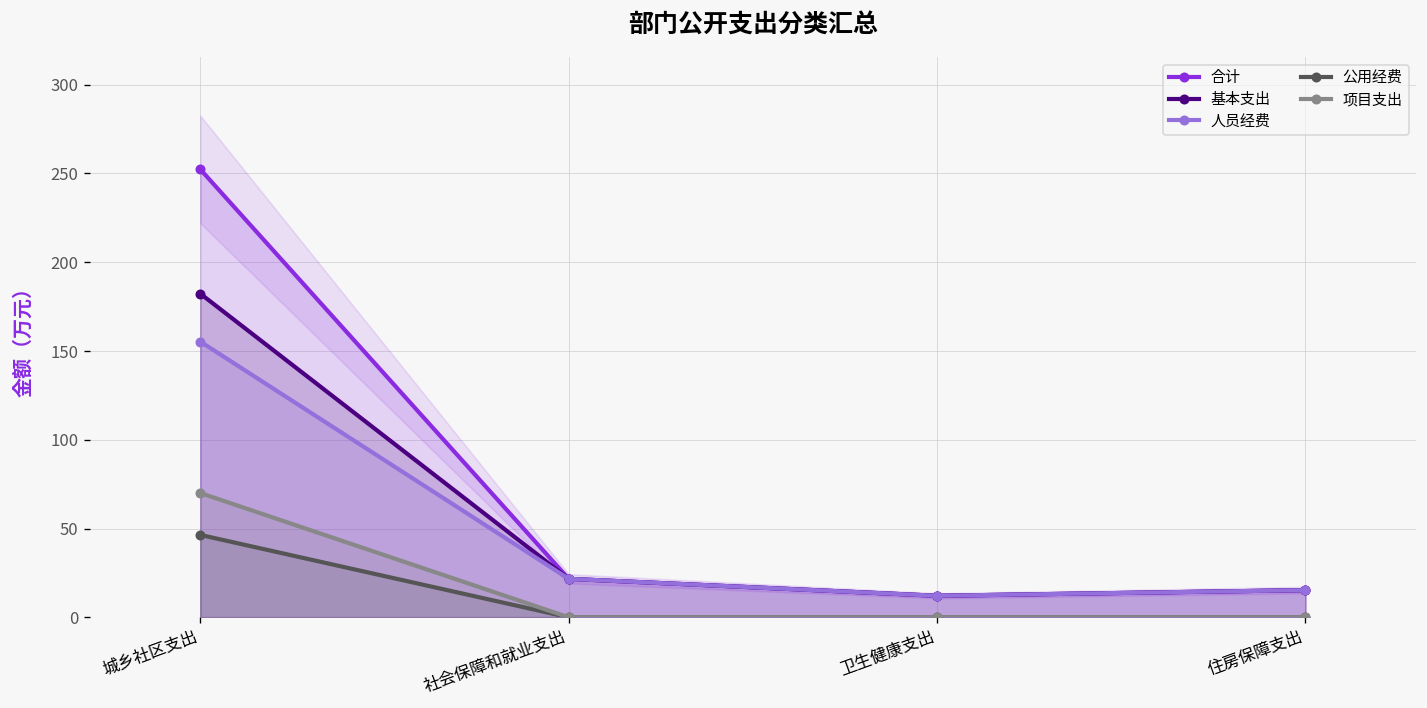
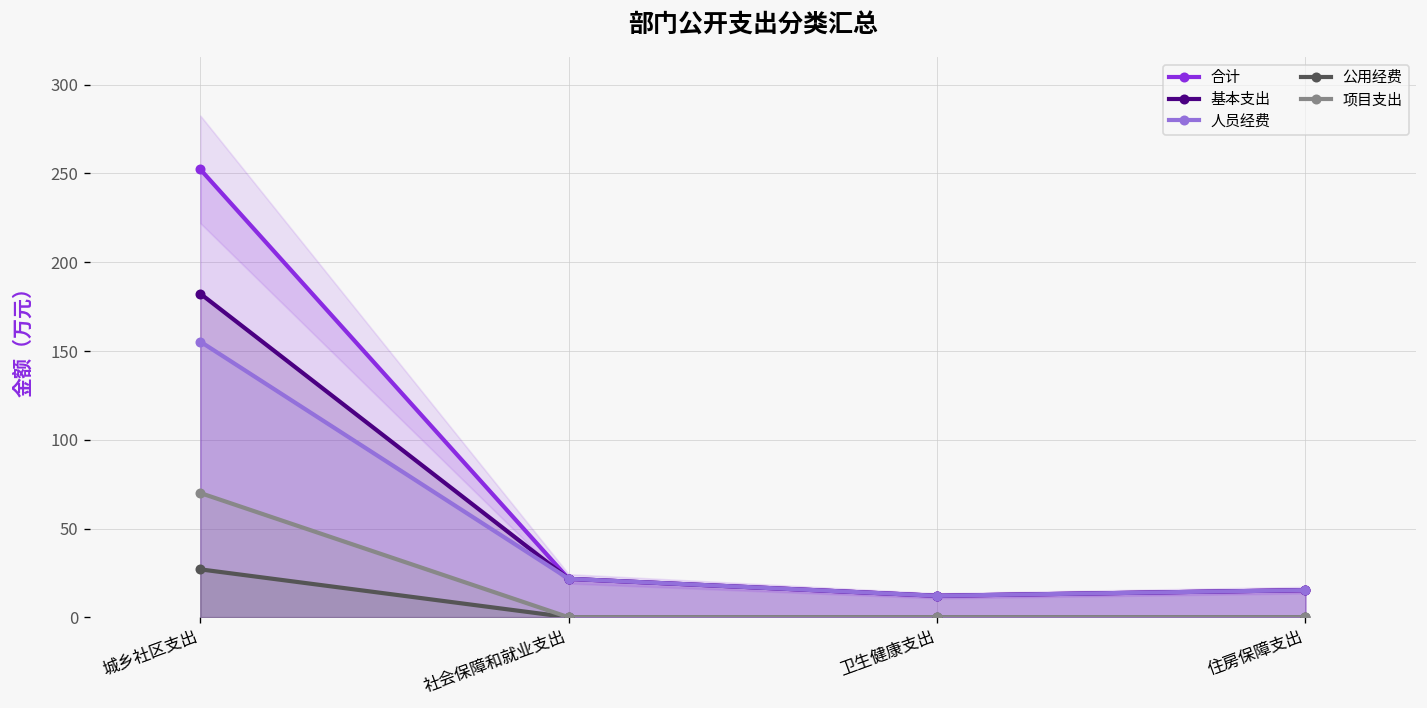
  {
    "基本支出": {
      "城乡社区支出": 182
    },
    "人员经费": {
      "城乡社区支出": 155
    },
    "公用经费": {
-     "城乡社区支出": 46
+     "城乡社区支出": 27
    },
    "项目支出": {
      "城乡社区支出": 70
    }
  }
